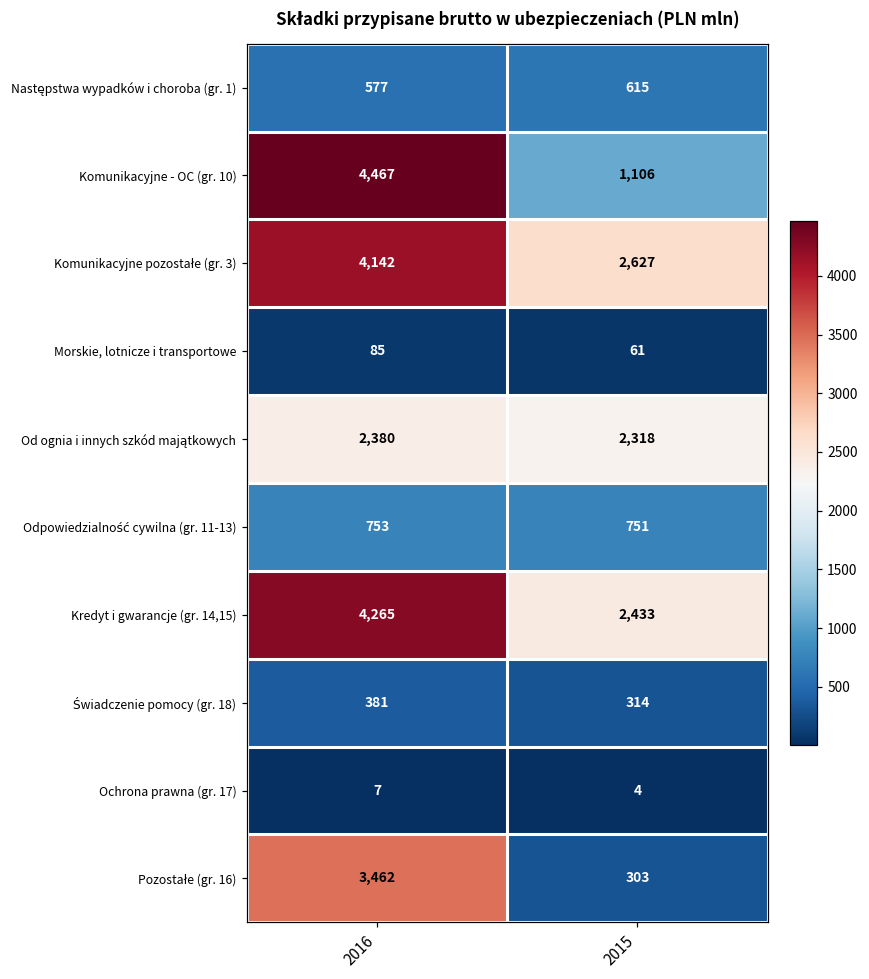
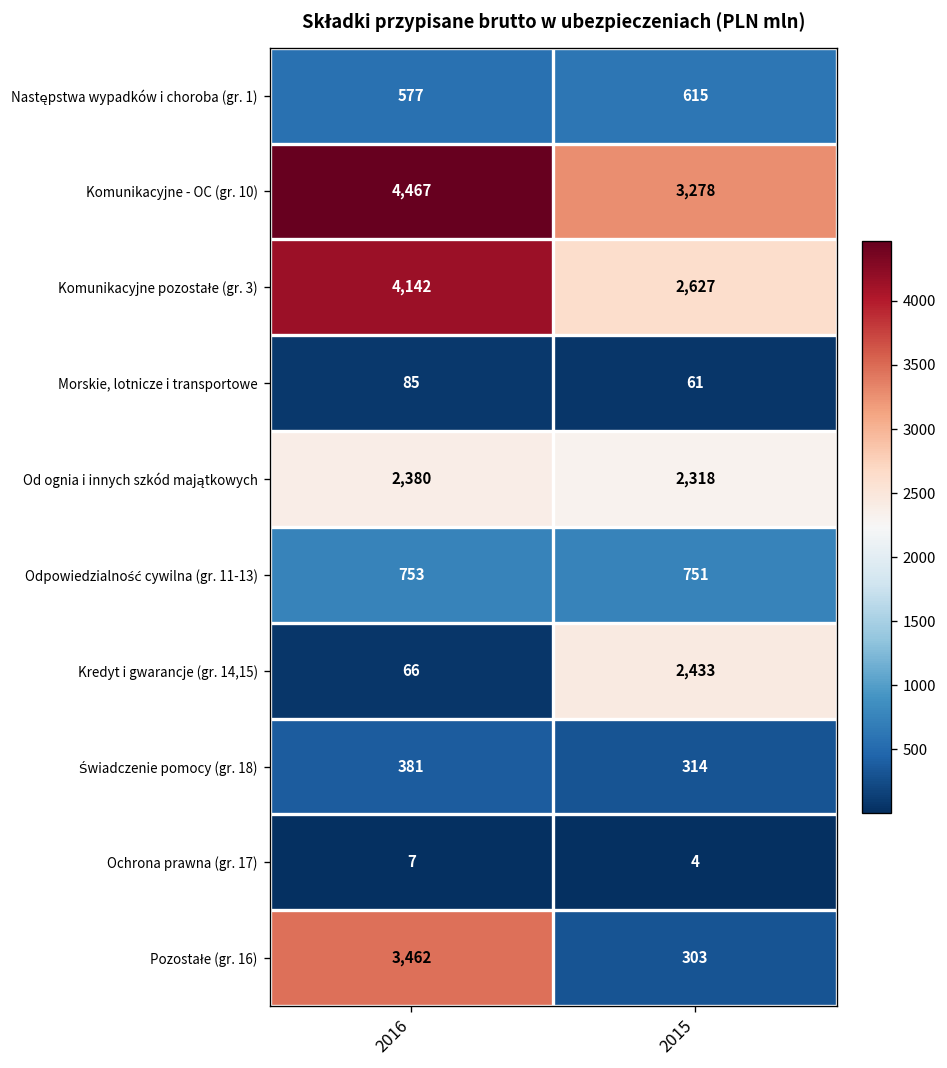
  {
    "Następstwa wypadków i choroba (gr. 1)": {
      "2016": "577",
      "2015": "615"
    },
    "Komunikacyjne - OC (gr. 10)": {
      "2016": "4,467",
-     "2015": "1,106"
+     "2015": "3,278"
    },
    "Komunikacyjne pozostałe (gr. 3)": {
      "2016": "4,142",
      "2015": "2,627"
    },
    "Morskie, lotnicze i transportowe": {
      "2016": "85",
      "2015": "61"
    },
    "Od ognia i innych szkód majątkowych": {
      "2016": "2,380",
      "2015": "2,318"
    },
    "Odpowiedzialność cywilna (gr. 11-13)": {
      "2016": "753",
      "2015": "751"
    },
    "Kredyt i gwarancje (gr. 14,15)": {
-     "2016": "4,265",
+     "2016": "66",
      "2015": "2,433"
    },
    "Świadczenie pomocy (gr. 18)": {
      "2016": "381",
      "2015": "314"
    },
    "Ochrona prawna (gr. 17)": {
      "2016": "7",
      "2015": "4"
    },
    "Pozostałe (gr. 16)": {
      "2016": "3,462",
      "2015": "303"
    }
  }
